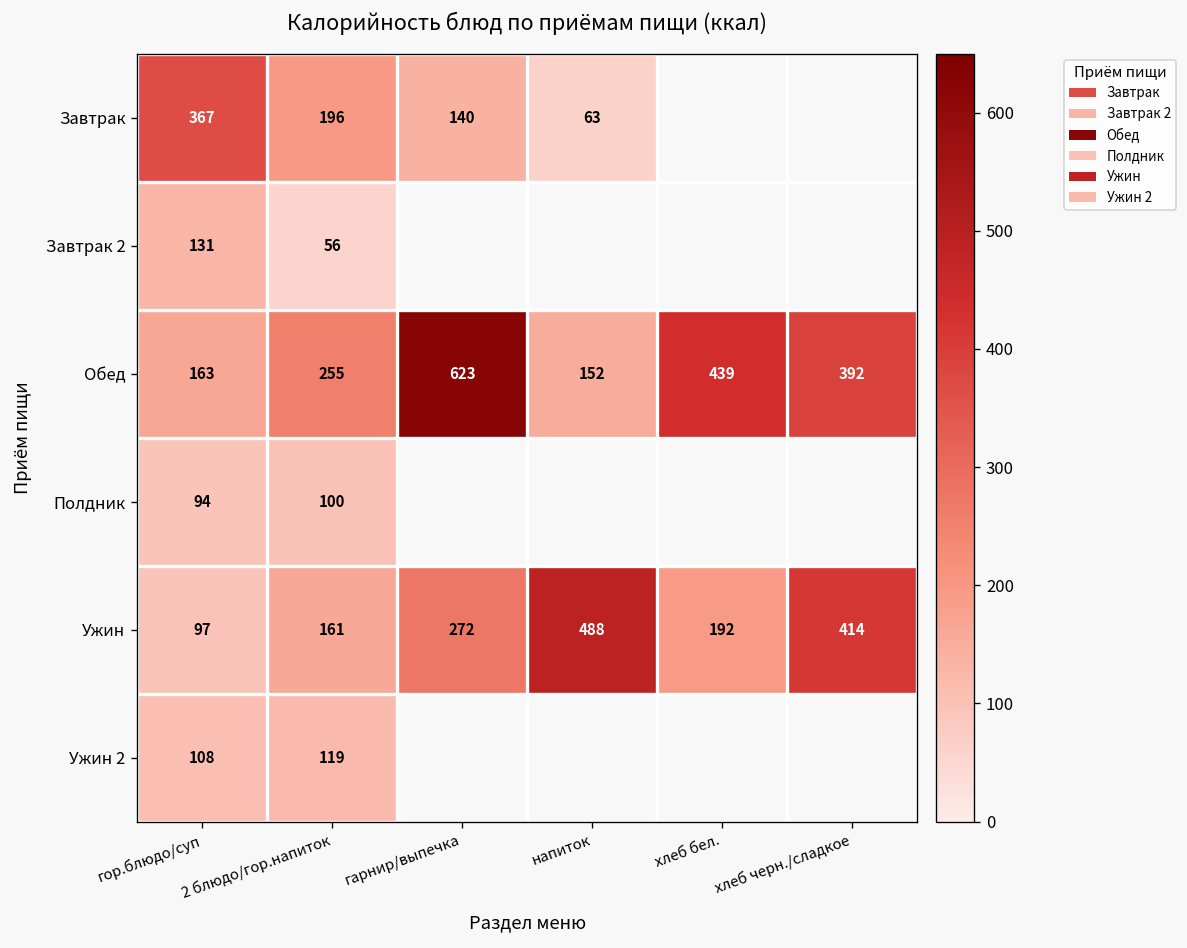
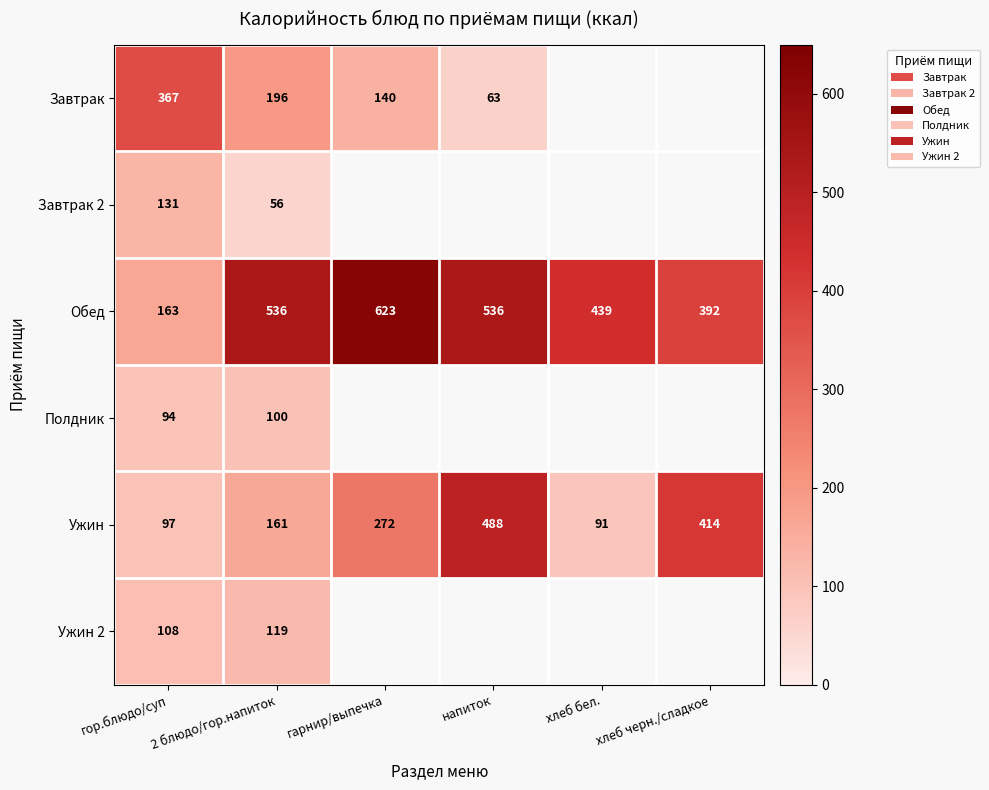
  {
    "Завтрак": {
      "гор.блюдо/суп": 367,
      "2 блюдо/гор.напиток": 196,
      "гарнир/выпечка": 140,
      "напиток": 63
    },
    "Завтрак 2": {
      "гор.блюдо/суп": 131,
      "2 блюдо/гор.напиток": 56
    },
    "Обед": {
      "гор.блюдо/суп": 163,
-     "2 блюдо/гор.напиток": 255,
+     "2 блюдо/гор.напиток": 536,
      "гарнир/выпечка": 623,
-     "напиток": 152,
+     "напиток": 536,
      "хлеб бел.": 439,
      "хлеб черн./сладкое": 392
    },
    "Полдник": {
      "гор.блюдо/суп": 94,
      "2 блюдо/гор.напиток": 100
    },
    "Ужин": {
      "гор.блюдо/суп": 97,
      "2 блюдо/гор.напиток": 161,
      "гарнир/выпечка": 272,
      "напиток": 488,
-     "хлеб бел.": 192,
+     "хлеб бел.": 91,
      "хлеб черн./сладкое": 414
    },
    "Ужин 2": {
      "гор.блюдо/суп": 108,
      "2 блюдо/гор.напиток": 119
    }
  }
